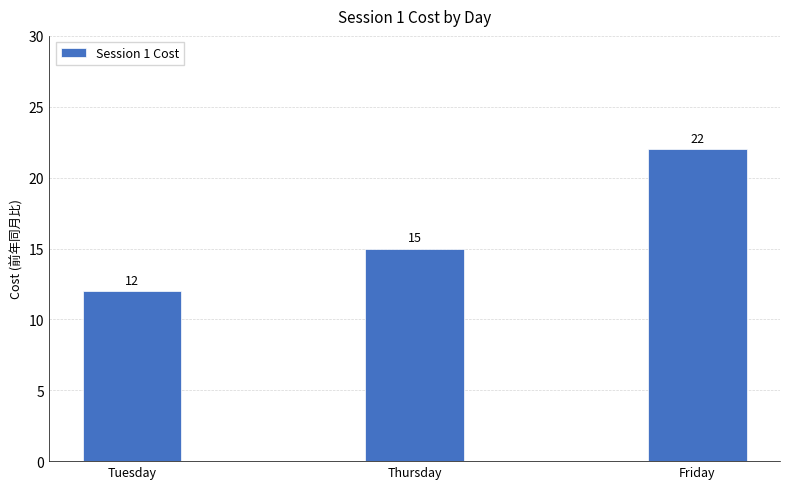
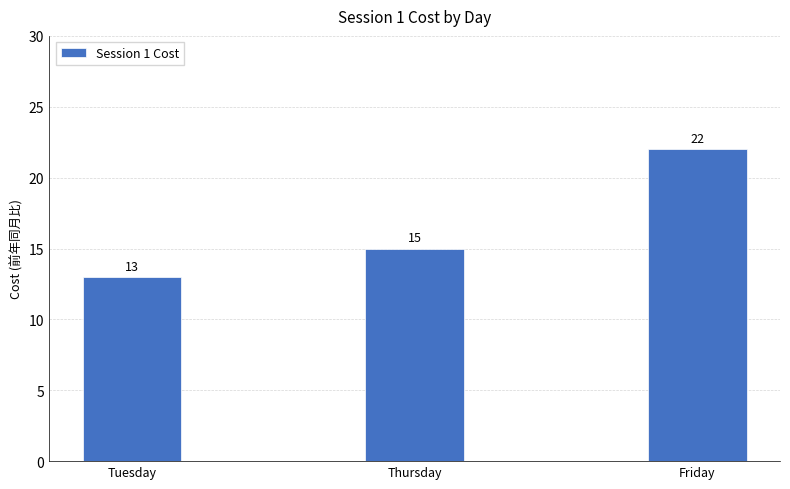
  {
-   "Tuesday": 12,
+   "Tuesday": 13,
    "Thursday": 15,
    "Friday": 22
  }
